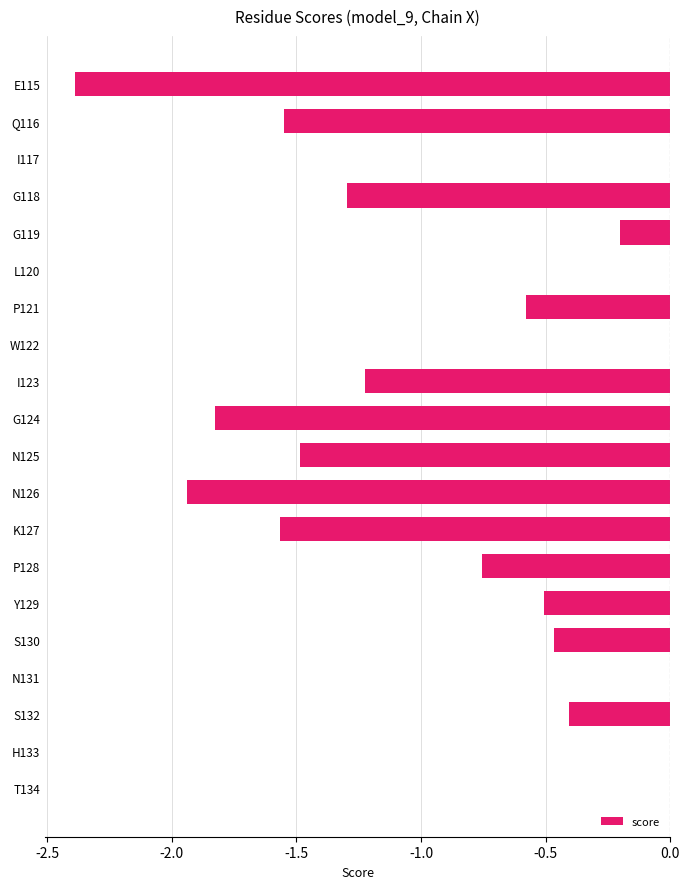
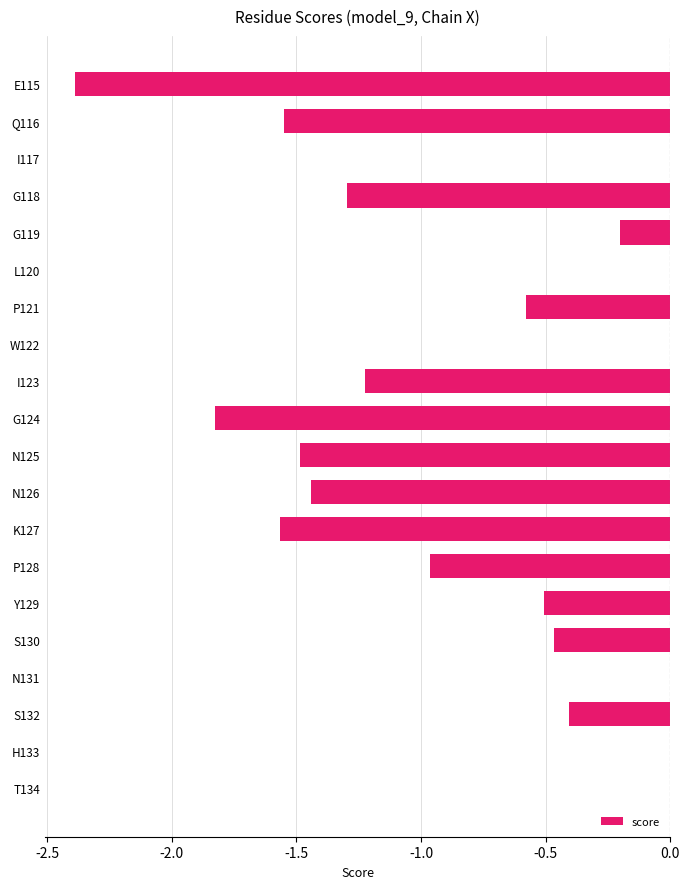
  {
    "E115": -2.39,
    "Q116": -1.55,
    "I117": 0.00,
    "G118": -1.30,
    "G119": -0.20,
    "L120": 0.00,
    "P121": -0.58,
    "W122": 0.00,
    "I123": -1.22,
    "G124": -1.83,
    "N125": -1.48,
-   "N126": -1.94,
+   "N126": -1.44,
    "K127": -1.57,
-   "P128": -0.76,
+   "P128": -0.96,
    "Y129": -0.51,
    "S130": -0.47,
    "N131": 0.00,
    "S132": -0.40,
    "H133": 0.00,
    "T134": 0.00
  }
